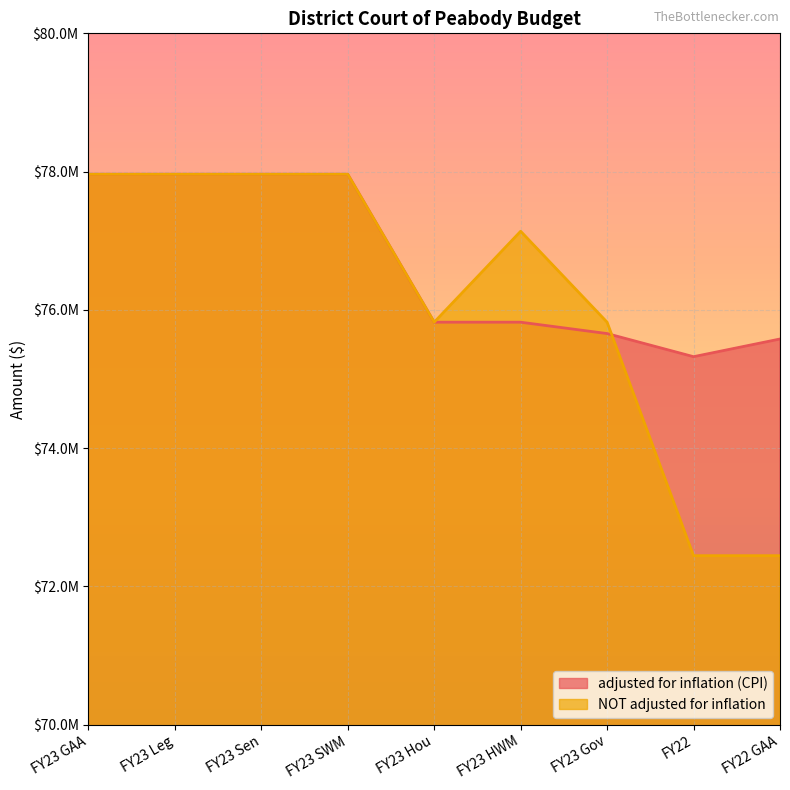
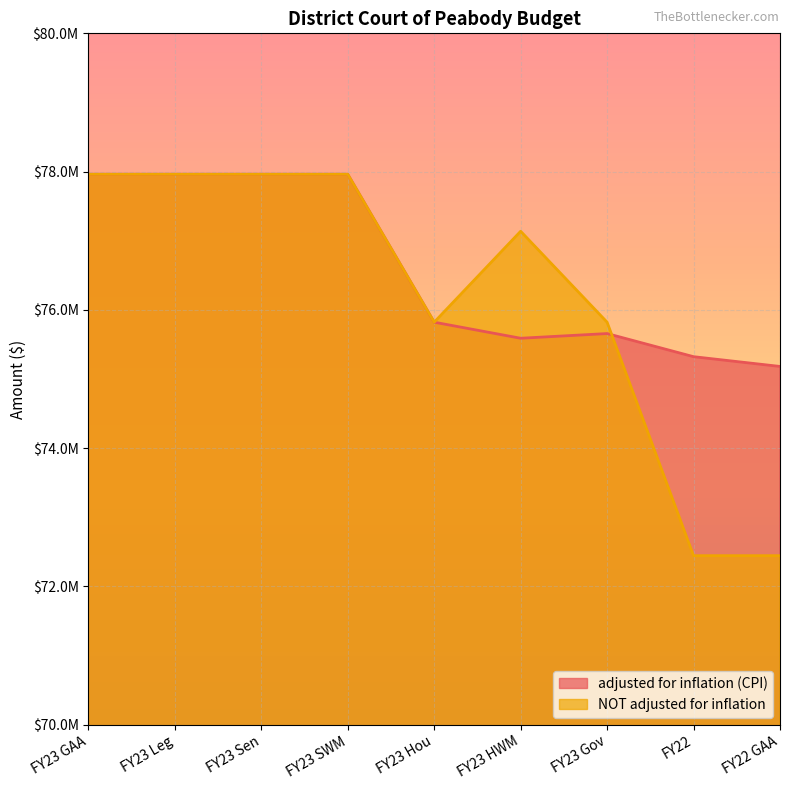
  {
    "adjusted for inflation (CPI)": {
-     "FY23 HWM": "$75800000",
+     "FY23 HWM": "$75600000",
      "FY23 Gov": "$75700000",
      "FY22": "$75300000",
-     "FY22 GAA": "$75600000"
+     "FY22 GAA": "$75200000"
    },
    "NOT adjusted for inflation": {
      "FY23 HWM": "$77100000",
      "FY23 Gov": "$75800000",
      "FY22": "$72400000",
      "FY22 GAA": "$72400000"
    }
  }
